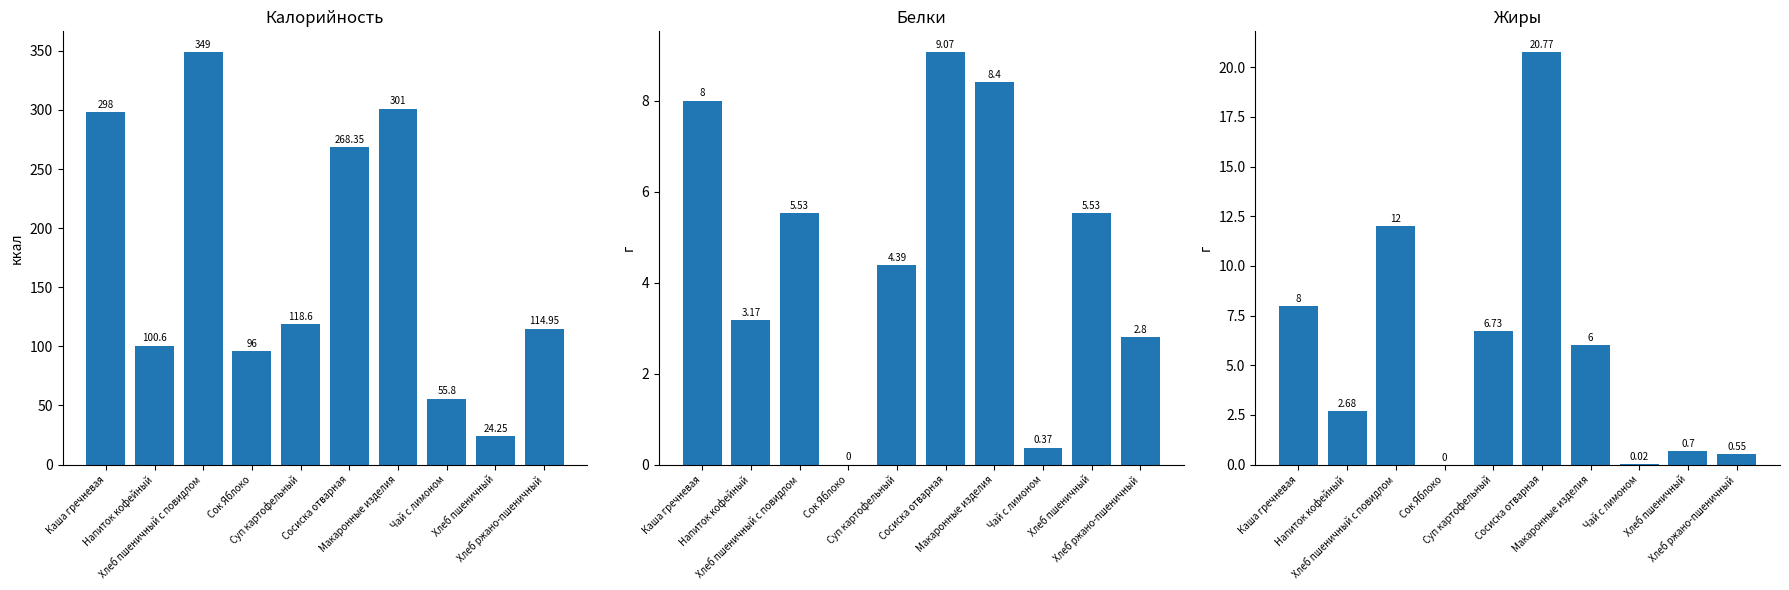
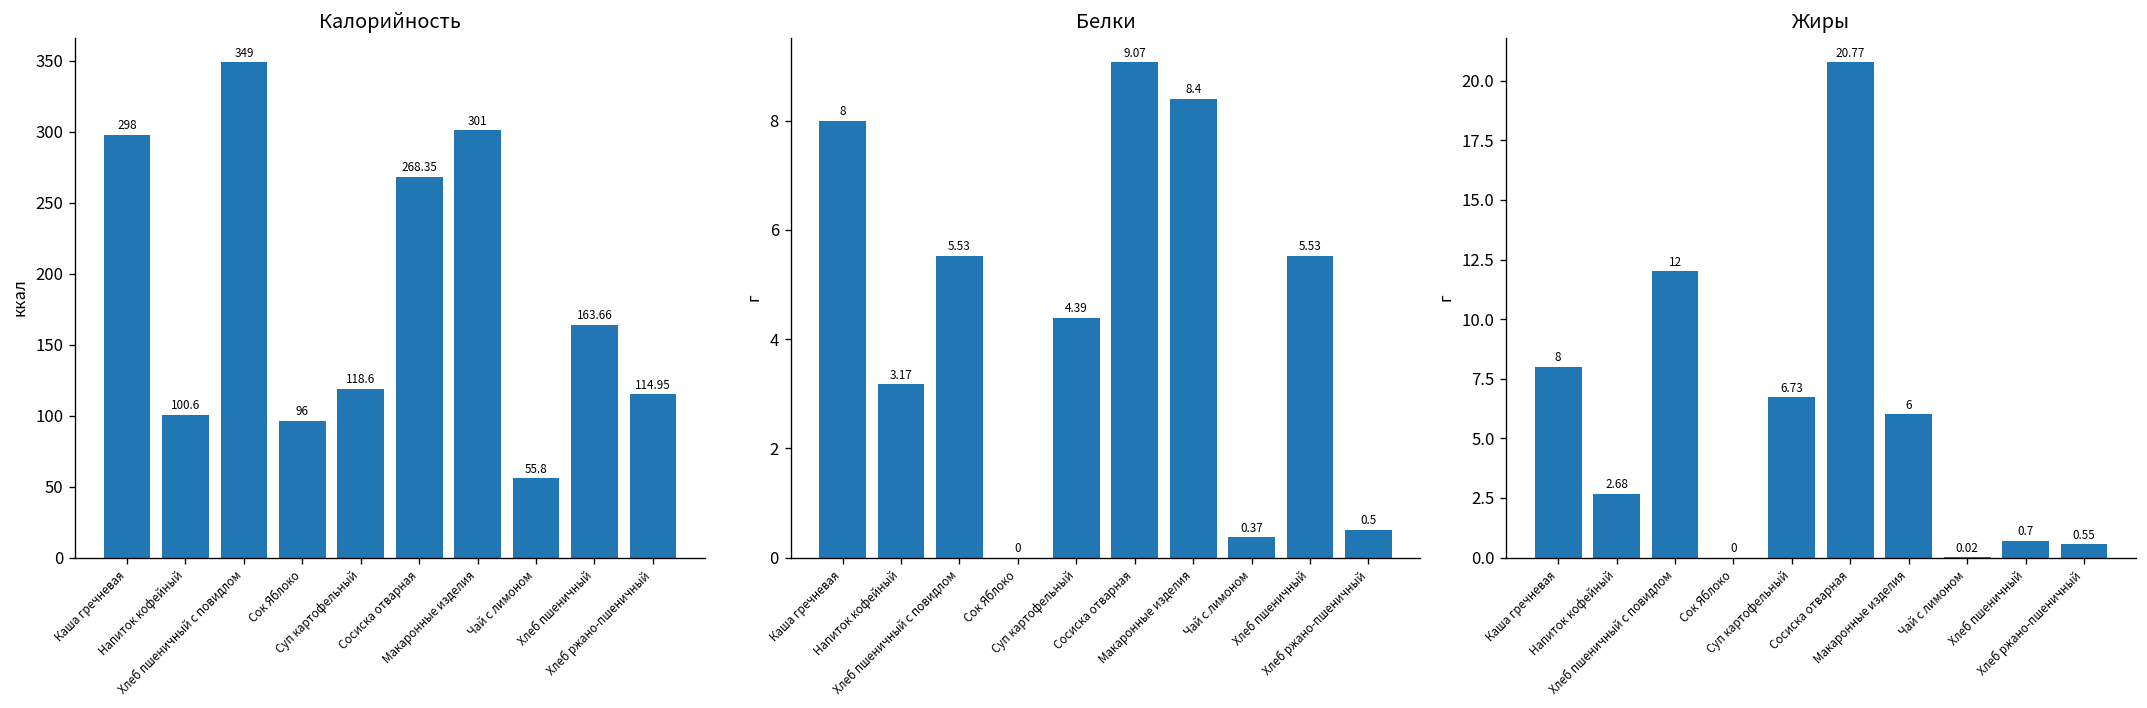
  {
    "Калорийность": {
      "Каша гречневая": 298,
      "Напиток кофейный": 100.6,
      "Хлеб пшеничный с повидлом": 349,
      "Сок Яблоко": 96,
      "Суп картофельный": 118.6,
      "Сосиска отварная": 268.35,
      "Макаронные изделия": 301,
      "Чай с лимоном": 55.8,
-     "Хлеб пшеничный": 24.25,
+     "Хлеб пшеничный": 163.66,
      "Хлеб ржано-пшеничный": 114.95
    },
    "Белки": {
      "Каша гречневая": 8,
      "Напиток кофейный": 3.17,
      "Хлеб пшеничный с повидлом": 5.53,
      "Сок Яблоко": 0,
      "Суп картофельный": 4.39,
      "Сосиска отварная": 9.07,
      "Макаронные изделия": 8.4,
      "Чай с лимоном": 0.37,
      "Хлеб пшеничный": 5.53,
-     "Хлеб ржано-пшеничный": 2.8
+     "Хлеб ржано-пшеничный": 0.5
    },
    "Жиры": {
      "Каша гречневая": 8,
      "Напиток кофейный": 2.68,
      "Хлеб пшеничный с повидлом": 12,
      "Сок Яблоко": 0,
      "Суп картофельный": 6.73,
      "Сосиска отварная": 20.77,
      "Макаронные изделия": 6,
      "Чай с лимоном": 0.02,
      "Хлеб пшеничный": 0.7,
      "Хлеб ржано-пшеничный": 0.55
    }
  }
